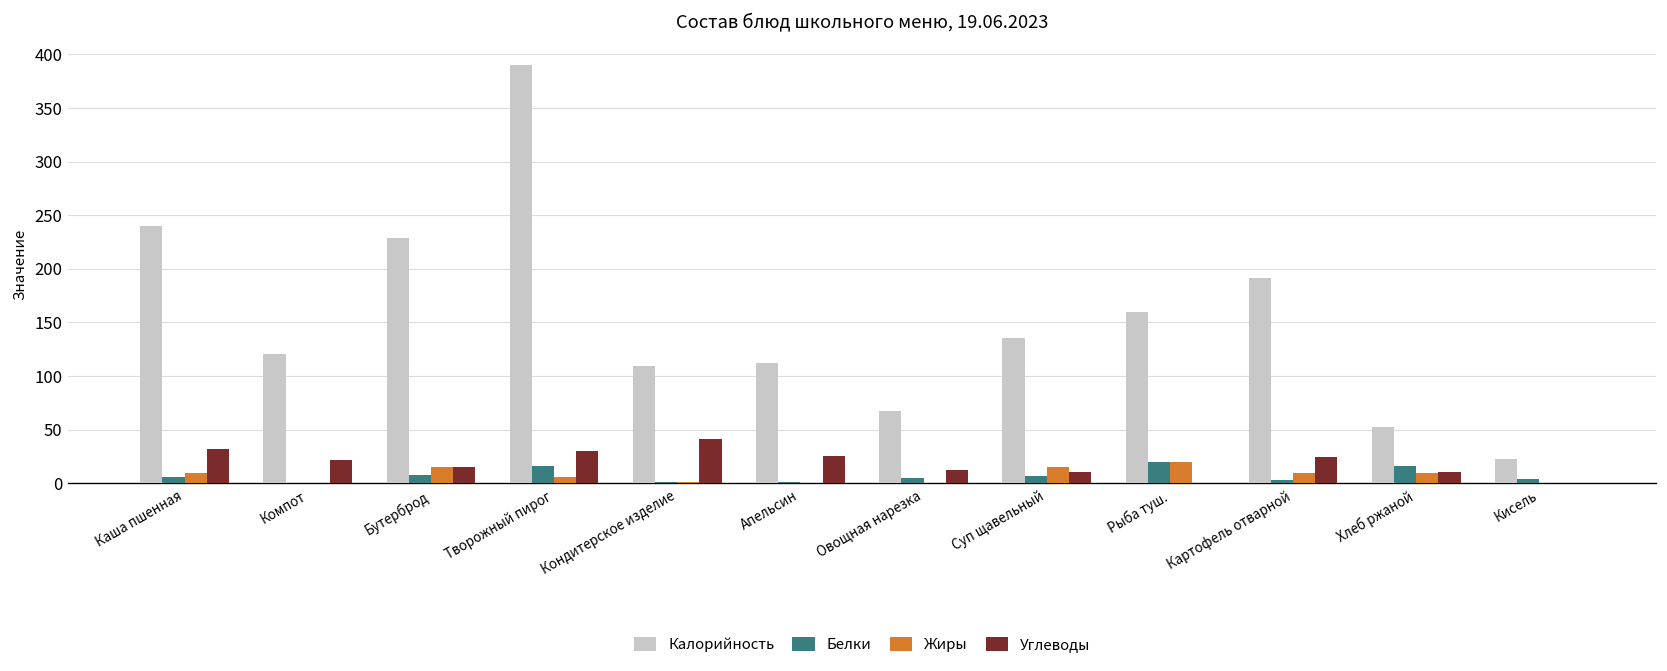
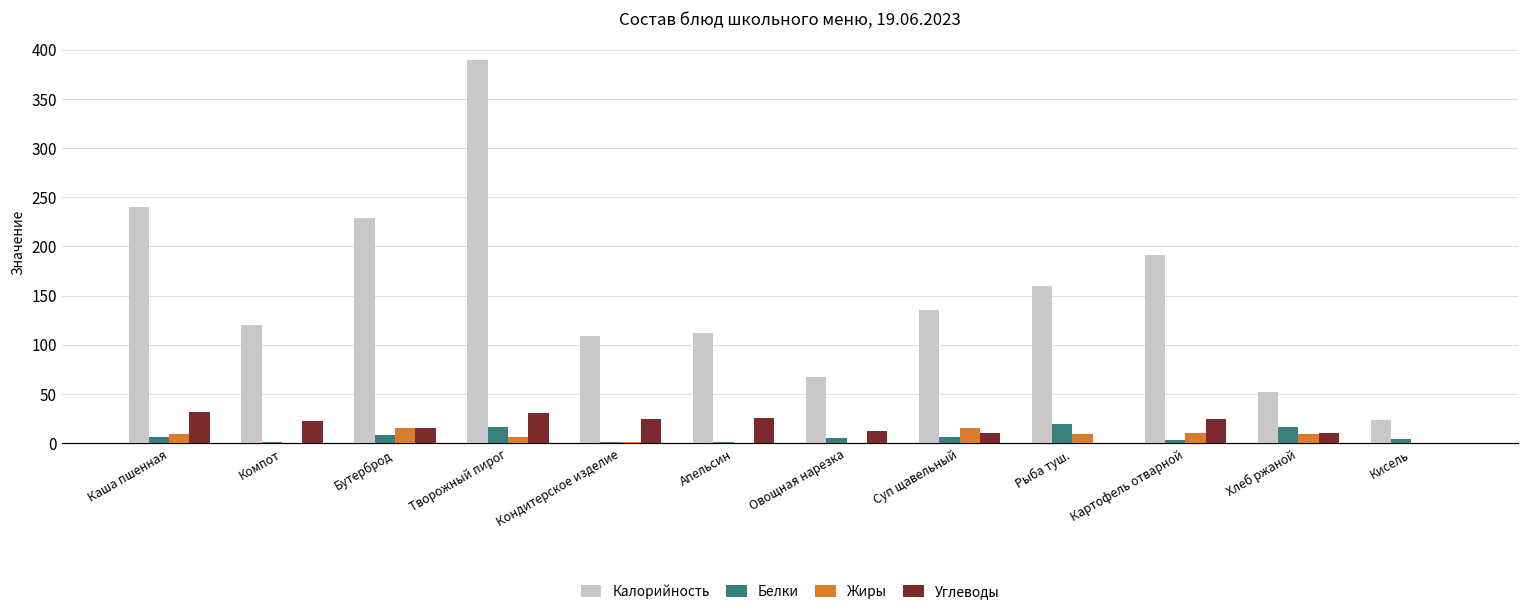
  {
    "Калорийность": {
      "Каша пшенная": 240,
      "Компот": 120,
      "Бутерброд": 230,
      "Творожный пирог": 390,
      "Кондитерское изделие": 110,
      "Апельсин": 110,
      "Овощная нарезка": 70,
      "Суп щавельный": 140,
      "Рыба туш.": 160,
      "Картофель отварной": 190,
      "Хлеб ржаной": 50,
      "Кисель": 20
    },
    "Белки": {
      "Каша пшенная": 10,
      "Бутерброд": 10,
      "Творожный пирог": 20,
      "Овощная нарезка": 0,
      "Суп щавельный": 10,
      "Рыба туш.": 20,
      "Картофель отварной": 0,
      "Хлеб ржаной": 20,
      "Кисель": 0
    },
    "Жиры": {
      "Каша пшенная": 10,
      "Компот": 0,
      "Бутерброд": 20,
      "Творожный пирог": 10,
      "Овощная нарезка": 0,
      "Суп щавельный": 10,
-     "Рыба туш.": 20,
+     "Рыба туш.": 10,
      "Картофель отварной": 10,
      "Хлеб ржаной": 10,
      "Кисель": 0
    },
    "Углеводы": {
      "Каша пшенная": 30,
      "Компот": 20,
      "Бутерброд": 20,
      "Творожный пирог": 30,
-     "Кондитерское изделие": 40,
+     "Кондитерское изделие": 20,
      "Апельсин": 30,
      "Овощная нарезка": 10,
      "Суп щавельный": 10,
      "Картофель отварной": 20,
      "Хлеб ржаной": 10,
      "Кисель": 0
    }
  }
